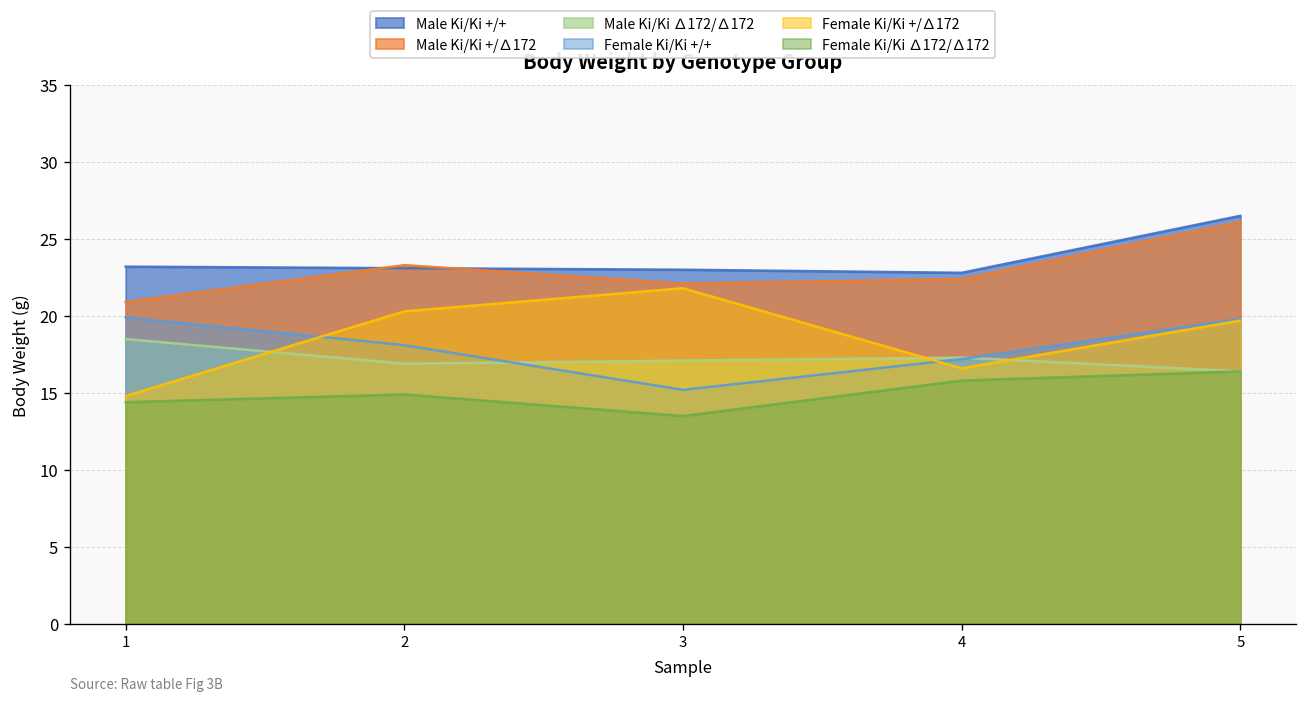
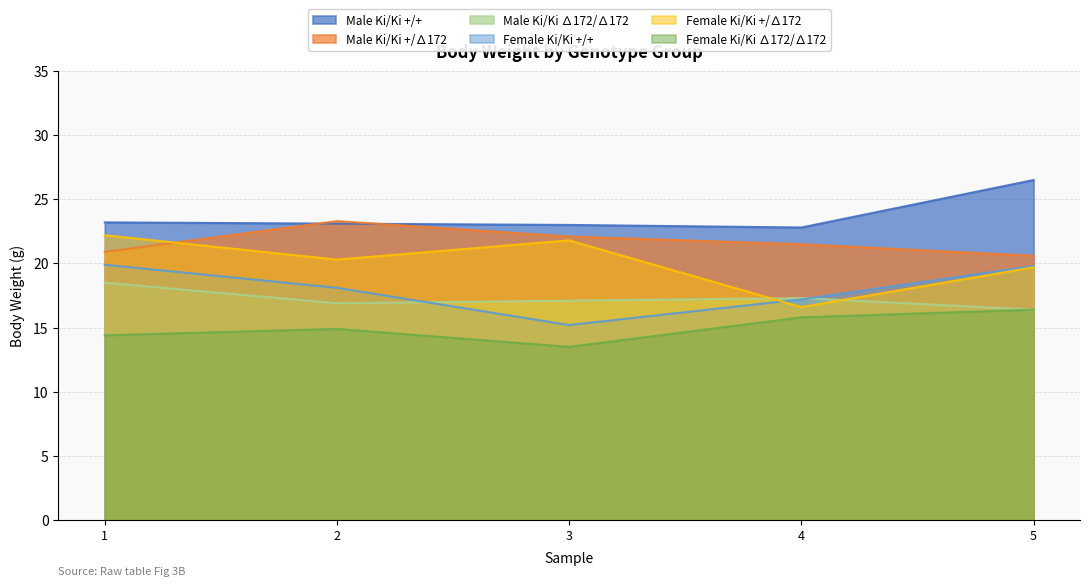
  {
    "Male Ki/Ki +/∆172": {
      "1": 20.9,
      "2": 23.3,
      "3": 22.1,
-     "4": 22.4,
-     "5": 26.1
+     "4": 21.5,
+     "5": 20.6
    },
    "Female Ki/Ki +/∆172": {
-     "1": 14.8,
+     "1": 22.2,
      "2": 20.3,
      "3": 21.8,
      "4": 16.6
    }
  }
